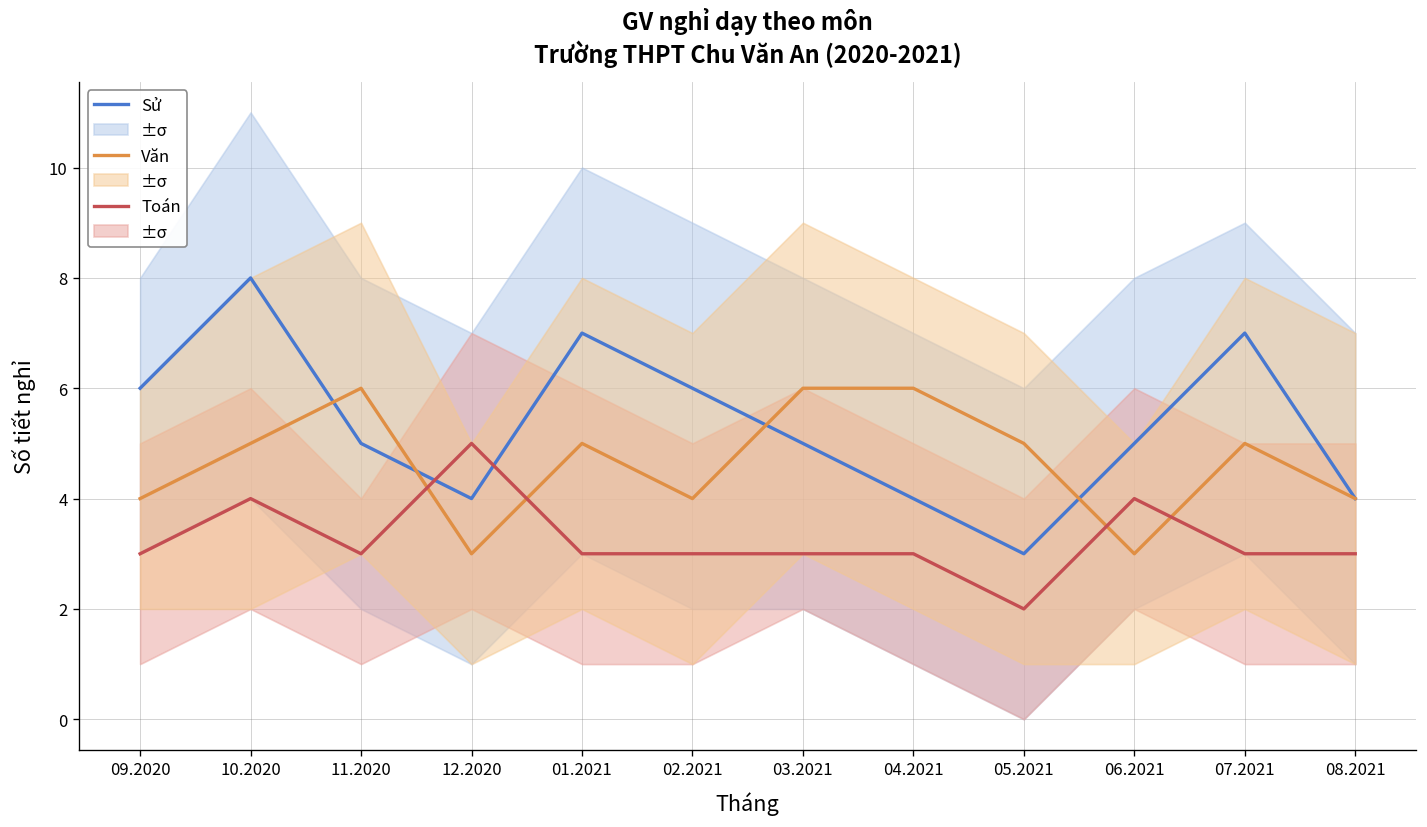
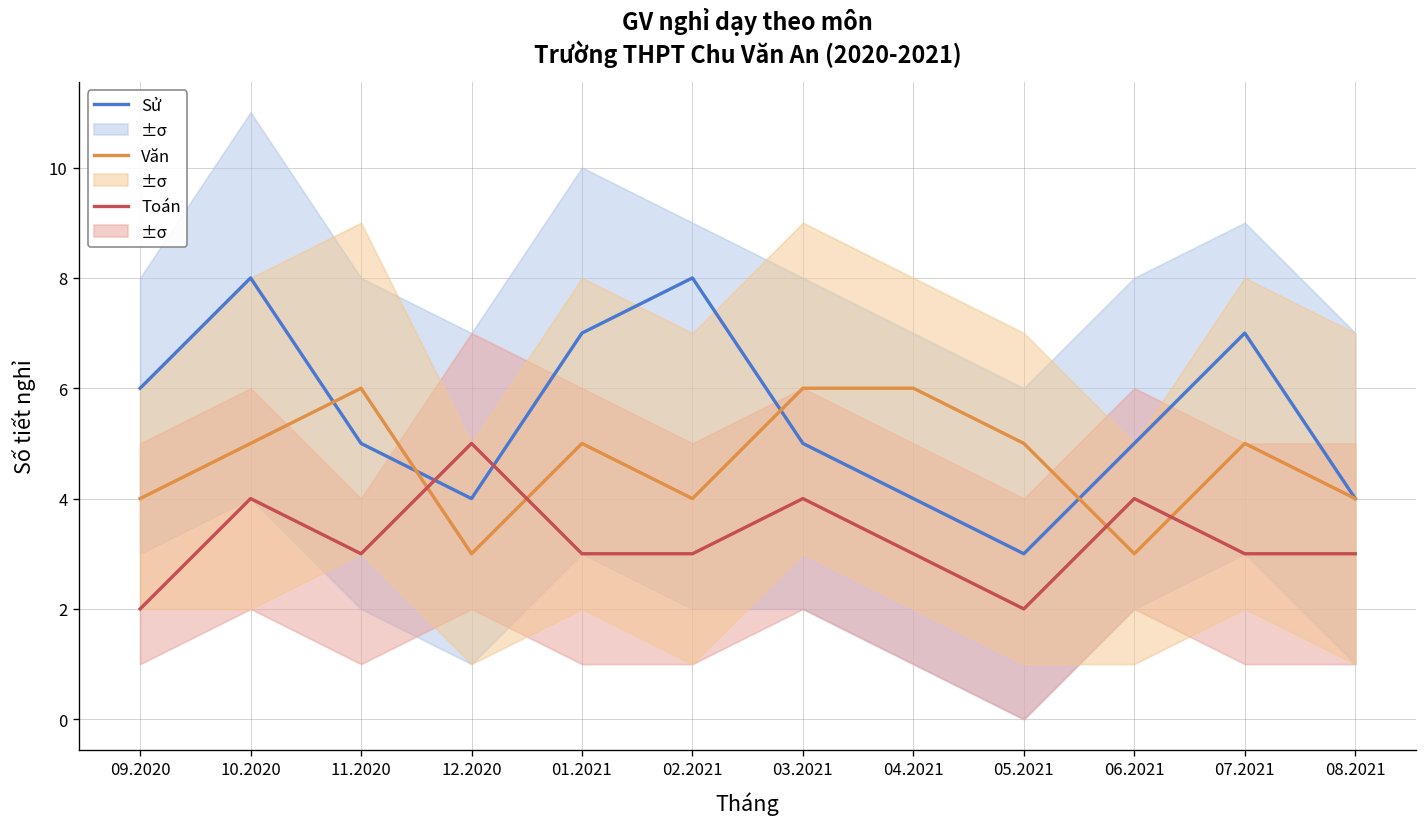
  {
    "Sử": {
      "11.2020": 5,
      "12.2020": 4,
      "01.2021": 7,
-     "02.2021": 6,
+     "02.2021": 8,
      "03.2021": 5,
      "04.2021": 4,
      "05.2021": 3,
      "07.2021": 7
    },
    "Văn": {
      "09.2020": 4,
      "10.2020": 5,
      "11.2020": 6,
      "12.2020": 3,
      "01.2021": 5,
      "02.2021": 4,
      "04.2021": 6,
      "05.2021": 5,
      "06.2021": 3
    },
    "Toán": {
-     "09.2020": 3,
+     "09.2020": 2,
      "10.2020": 4,
      "11.2020": 3,
      "01.2021": 3,
      "02.2021": 3,
-     "03.2021": 3,
+     "03.2021": 4,
      "04.2021": 3,
      "05.2021": 2,
      "06.2021": 4,
      "07.2021": 3,
      "08.2021": 3
    }
  }
